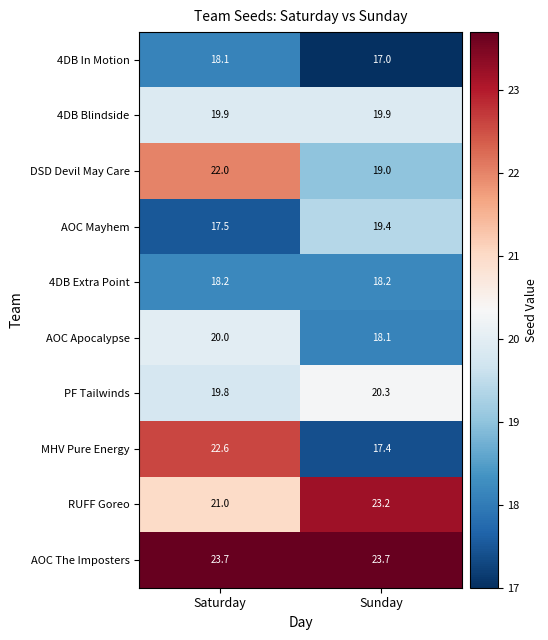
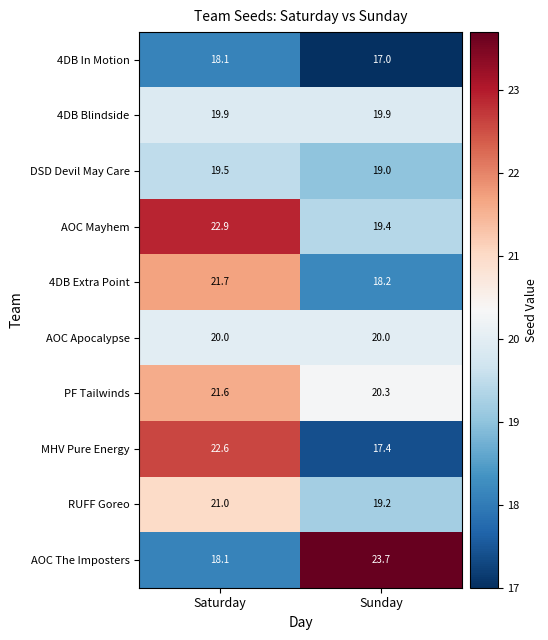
  {
    "4DB In Motion": {
      "Saturday": 18.1,
      "Sunday": 17.0
    },
    "4DB Blindside": {
      "Saturday": 19.9,
      "Sunday": 19.9
    },
    "DSD Devil May Care": {
-     "Saturday": 22.0,
+     "Saturday": 19.5,
      "Sunday": 19.0
    },
    "AOC Mayhem": {
-     "Saturday": 17.5,
+     "Saturday": 22.9,
      "Sunday": 19.4
    },
    "4DB Extra Point": {
-     "Saturday": 18.2,
+     "Saturday": 21.7,
      "Sunday": 18.2
    },
    "AOC Apocalypse": {
      "Saturday": 20.0,
-     "Sunday": 18.1
+     "Sunday": 20.0
    },
    "PF Tailwinds": {
-     "Saturday": 19.8,
+     "Saturday": 21.6,
      "Sunday": 20.3
    },
    "MHV Pure Energy": {
      "Saturday": 22.6,
      "Sunday": 17.4
    },
    "RUFF Goreo": {
      "Saturday": 21.0,
-     "Sunday": 23.2
+     "Sunday": 19.2
    },
    "AOC The Imposters": {
-     "Saturday": 23.7,
+     "Saturday": 18.1,
      "Sunday": 23.7
    }
  }
